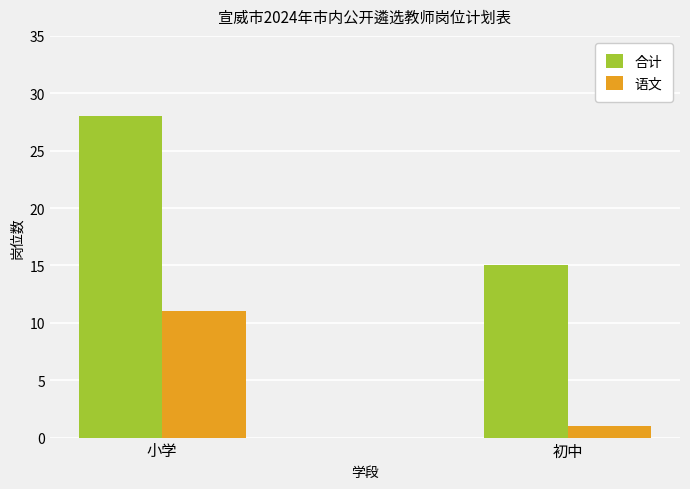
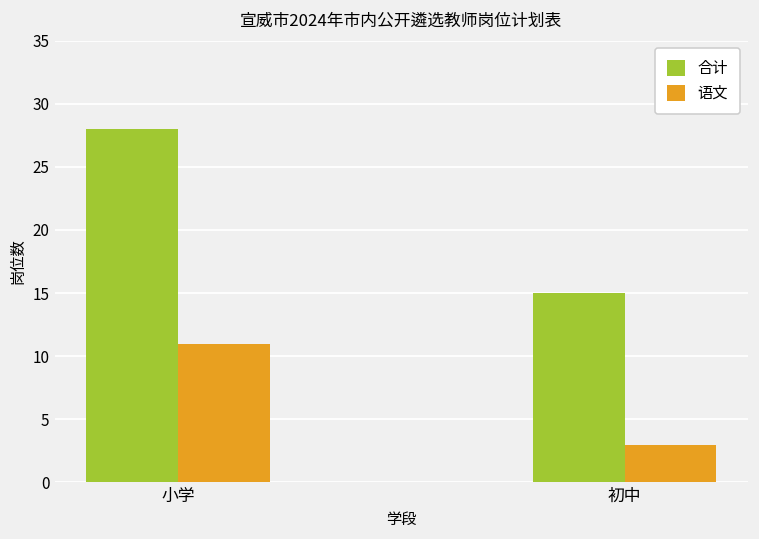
  {
    "合计": {
      "小学": 28,
      "初中": 15
    },
    "语文": {
      "小学": 11,
-     "初中": 1
+     "初中": 3
    }
  }
